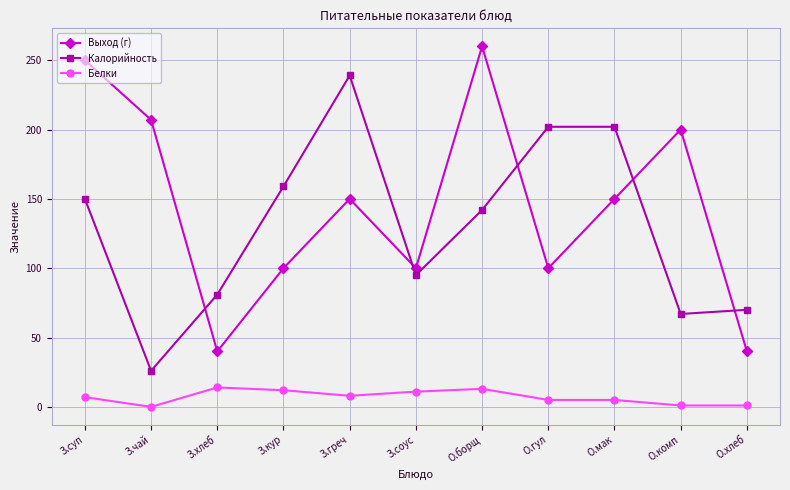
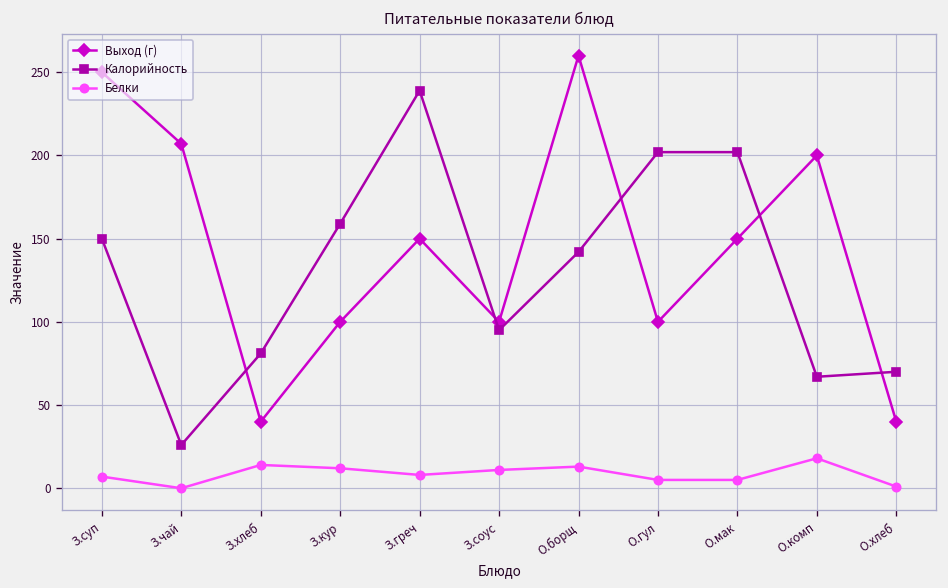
  {
    "Белки": {
      "З.суп": 7,
      "З.чай": 0,
      "З.хлеб": 14,
      "З.кур": 12,
      "З.греч": 8,
      "З.соус": 11,
      "О.борщ": 13,
      "О.гул": 5,
      "О.мак": 5,
-     "О.комп": 1,
+     "О.комп": 18,
      "О.хлеб": 1
    }
  }
